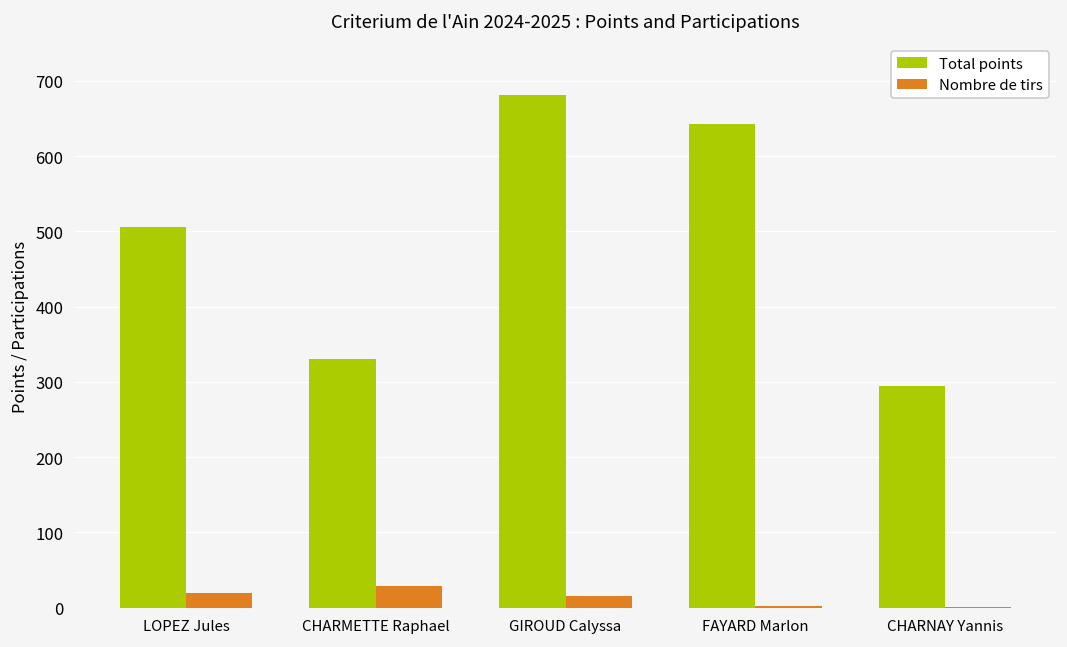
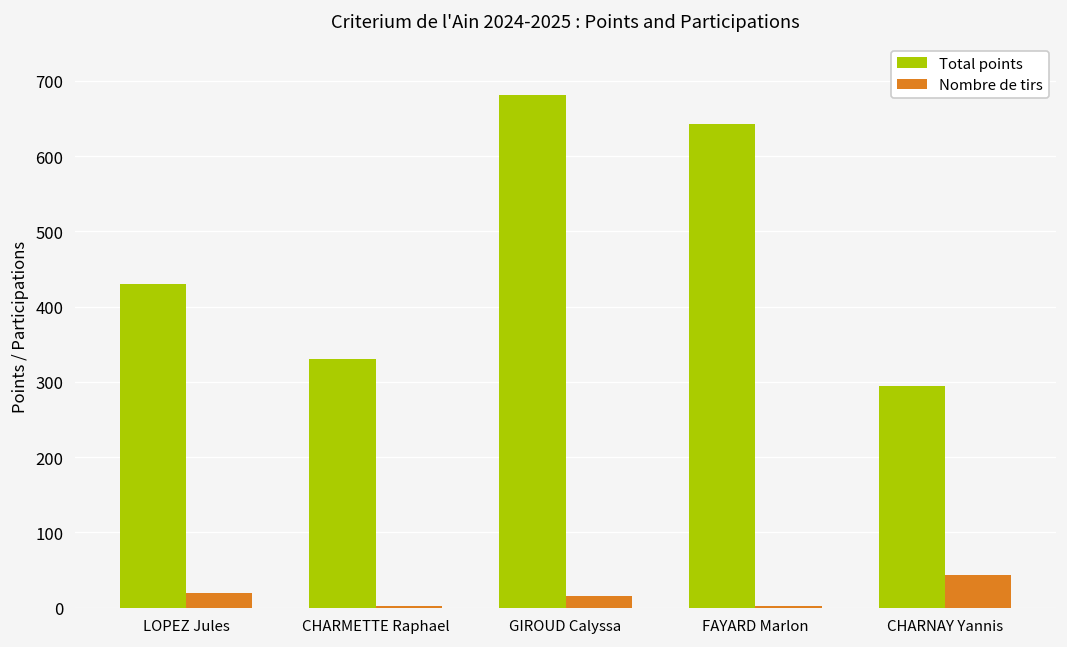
  {
    "Total points": {
-     "LOPEZ Jules": 510,
+     "LOPEZ Jules": 430,
      "CHARMETTE Raphael": 330,
      "GIROUD Calyssa": 680,
      "FAYARD Marlon": 640,
      "CHARNAY Yannis": 300
    },
    "Nombre de tirs": {
      "LOPEZ Jules": 20,
-     "CHARMETTE Raphael": 30,
+     "CHARMETTE Raphael": 0,
      "GIROUD Calyssa": 20,
-     "CHARNAY Yannis": 0
+     "CHARNAY Yannis": 40
    }
  }
